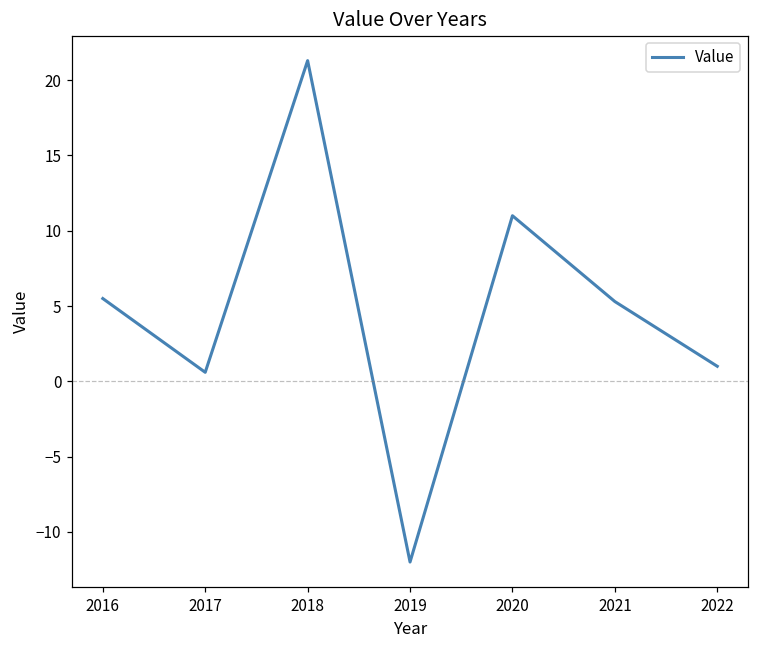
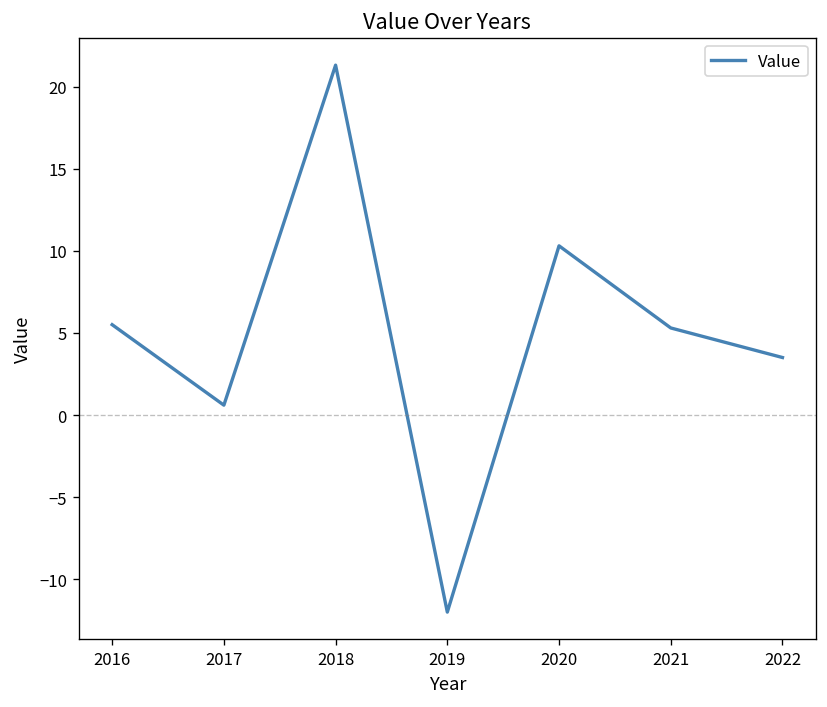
  {
    "2016": 5.5,
    "2017": 0.6,
    "2018": 21.3,
    "2019": -12.0,
-   "2020": 11.0,
+   "2020": 10.3,
    "2021": 5.3,
-   "2022": 1.0
+   "2022": 3.5
  }
